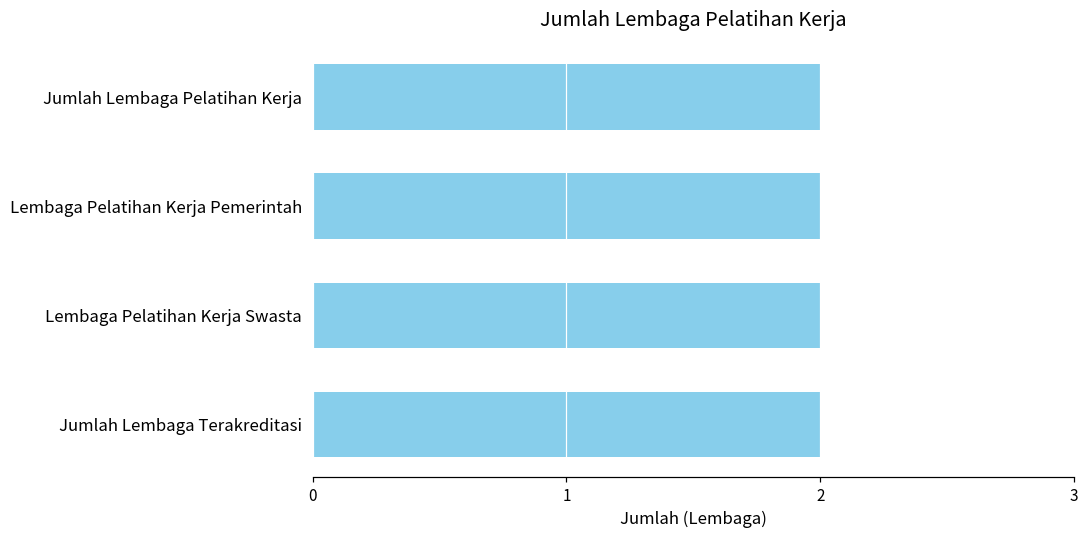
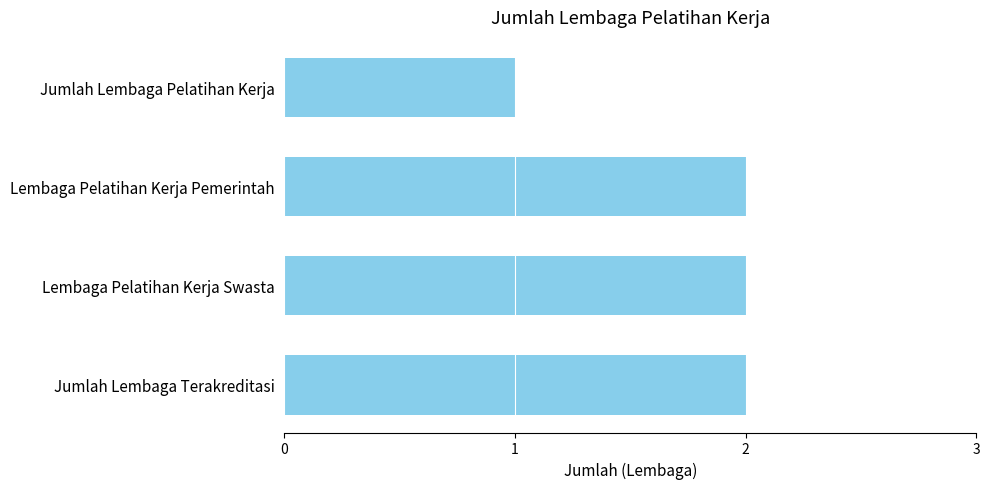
  {
-   "Jumlah Lembaga Pelatihan Kerja": 2,
+   "Jumlah Lembaga Pelatihan Kerja": 1,
    "Lembaga Pelatihan Kerja Pemerintah": 2,
    "Lembaga Pelatihan Kerja Swasta": 2,
    "Jumlah Lembaga Terakreditasi": 2
  }
